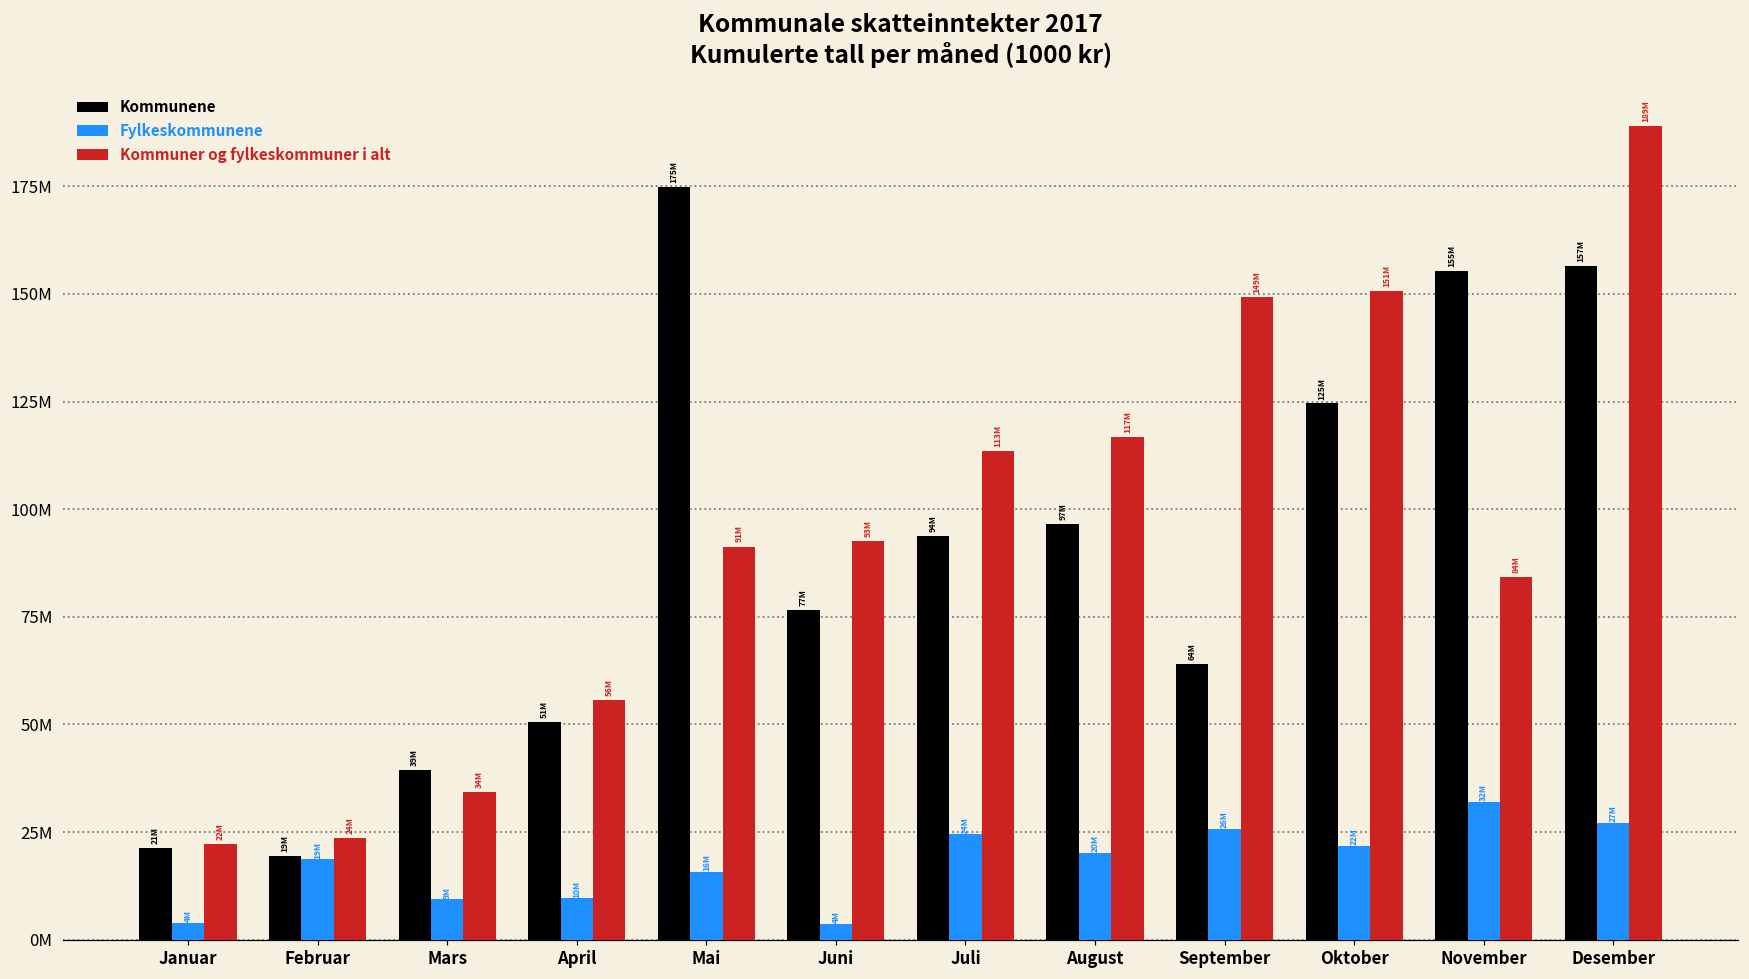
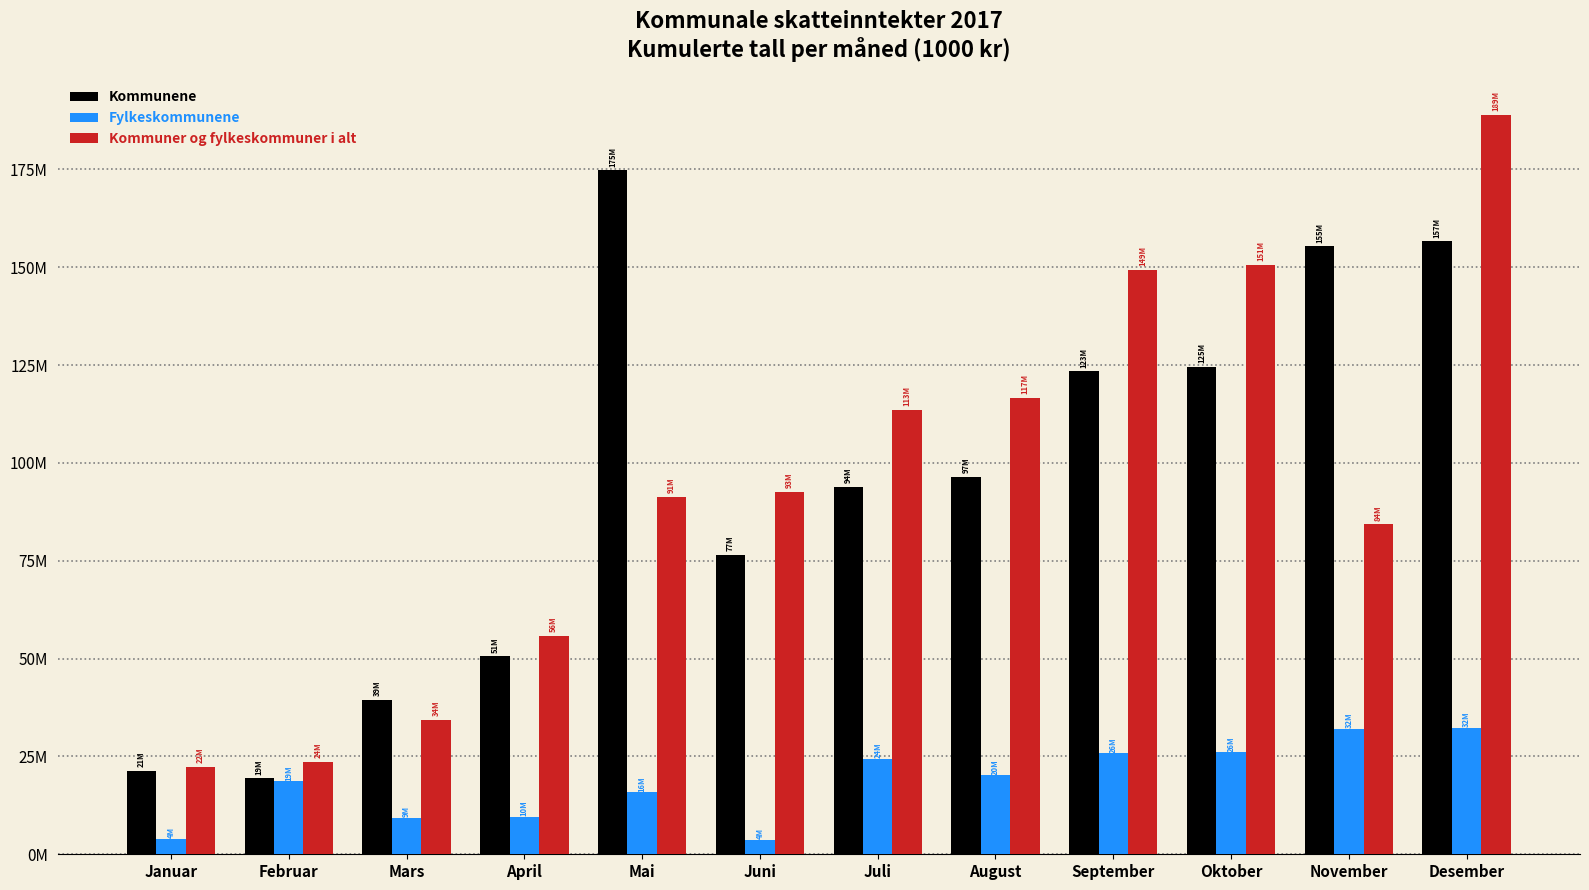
  {
    "Kommunene": {
      "Januar": "21M",
      "Februar": "19M",
      "Mars": "39M",
      "April": "51M",
      "Mai": "175M",
      "Juni": "77M",
      "Juli": "94M",
      "August": "97M",
-     "September": "64M",
+     "September": "123M",
      "Oktober": "125M",
      "November": "155M",
      "Desember": "157M"
    },
    "Fylkeskommunene": {
      "Januar": "4M",
      "Februar": "19M",
      "Mars": "9M",
      "April": "10M",
      "Mai": "16M",
      "Juni": "4M",
      "Juli": "24M",
      "August": "20M",
      "September": "26M",
-     "Oktober": "22M",
+     "Oktober": "26M",
      "November": "32M",
-     "Desember": "27M"
+     "Desember": "32M"
    },
    "Kommuner og fylkeskommuner i alt": {
      "Januar": "22M",
      "Februar": "24M",
      "Mars": "34M",
      "April": "56M",
      "Mai": "91M",
      "Juni": "93M",
      "Juli": "113M",
      "August": "117M",
      "September": "149M",
      "Oktober": "151M",
      "November": "84M",
      "Desember": "189M"
    }
  }
